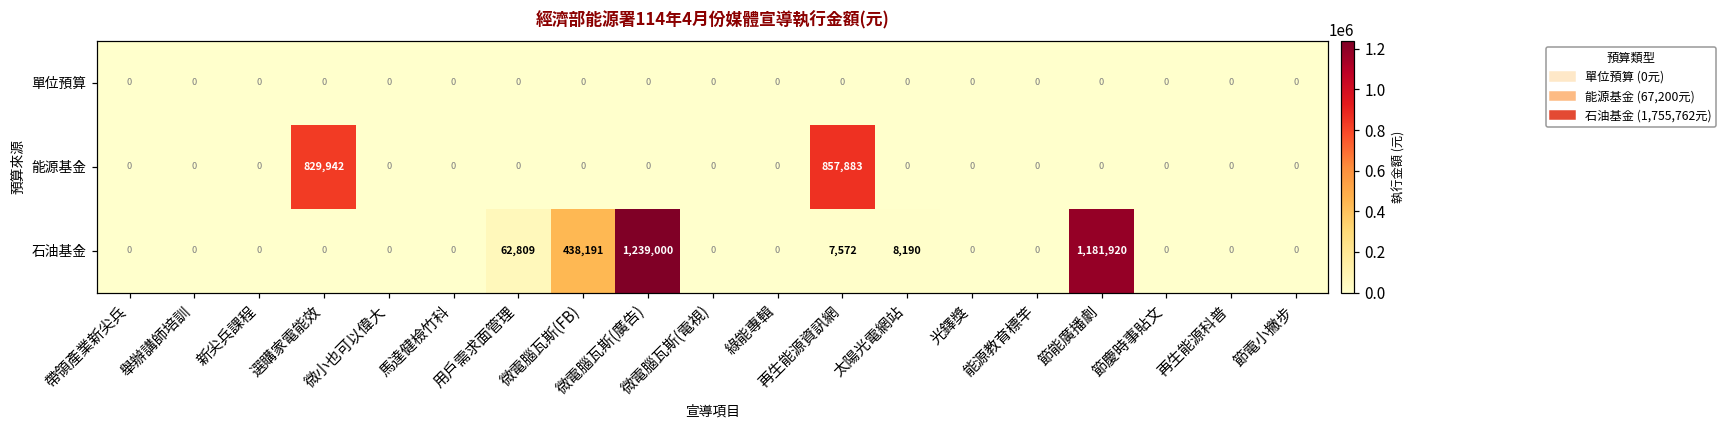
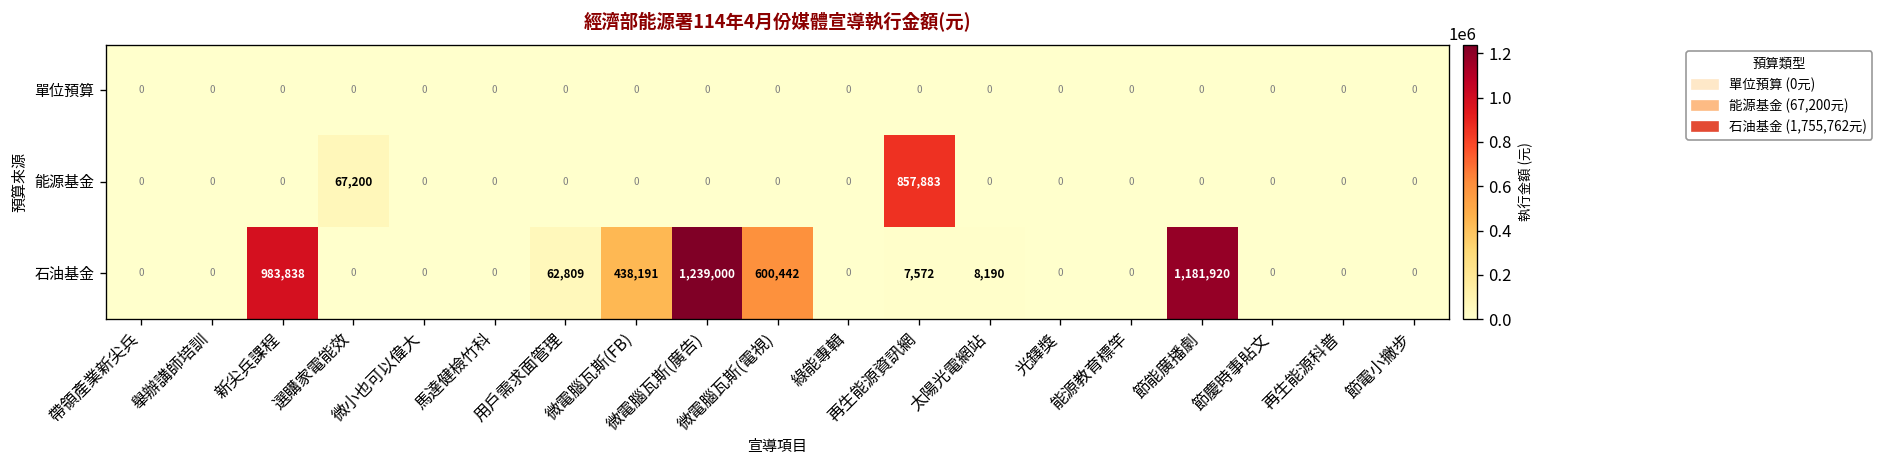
  {
    "單位預算": {
      "帶領產業新尖兵": "0",
      "舉辦講師培訓": "0",
      "新尖兵課程": "0",
      "選購家電能效": "0",
      "微小也可以偉大": "0",
      "馬達健檢竹科": "0",
      "用戶需求面管理": "0",
      "微電腦瓦斯(FB)": "0",
      "微電腦瓦斯(廣告)": "0",
      "微電腦瓦斯(電視)": "0",
      "綠能專輯": "0",
      "再生能源資訊網": "0",
      "太陽光電網站": "0",
      "光鐸獎": "0",
      "能源教育標竿": "0",
      "節能廣播劇": "0",
      "節慶時事貼文": "0",
      "再生能源科普": "0",
      "節電小撇步": "0"
    },
    "能源基金": {
      "帶領產業新尖兵": "0",
      "舉辦講師培訓": "0",
      "新尖兵課程": "0",
-     "選購家電能效": "829,942",
+     "選購家電能效": "67,200",
      "微小也可以偉大": "0",
      "馬達健檢竹科": "0",
      "用戶需求面管理": "0",
      "微電腦瓦斯(FB)": "0",
      "微電腦瓦斯(廣告)": "0",
      "微電腦瓦斯(電視)": "0",
      "綠能專輯": "0",
      "再生能源資訊網": "857,883",
      "太陽光電網站": "0",
      "光鐸獎": "0",
      "能源教育標竿": "0",
      "節能廣播劇": "0",
      "節慶時事貼文": "0",
      "再生能源科普": "0",
      "節電小撇步": "0"
    },
    "石油基金": {
      "帶領產業新尖兵": "0",
      "舉辦講師培訓": "0",
-     "新尖兵課程": "0",
+     "新尖兵課程": "983,838",
      "選購家電能效": "0",
      "微小也可以偉大": "0",
      "馬達健檢竹科": "0",
      "用戶需求面管理": "62,809",
      "微電腦瓦斯(FB)": "438,191",
      "微電腦瓦斯(廣告)": "1,239,000",
-     "微電腦瓦斯(電視)": "0",
+     "微電腦瓦斯(電視)": "600,442",
      "綠能專輯": "0",
      "再生能源資訊網": "7,572",
      "太陽光電網站": "8,190",
      "光鐸獎": "0",
      "能源教育標竿": "0",
      "節能廣播劇": "1,181,920",
      "節慶時事貼文": "0",
      "再生能源科普": "0",
      "節電小撇步": "0"
    }
  }
